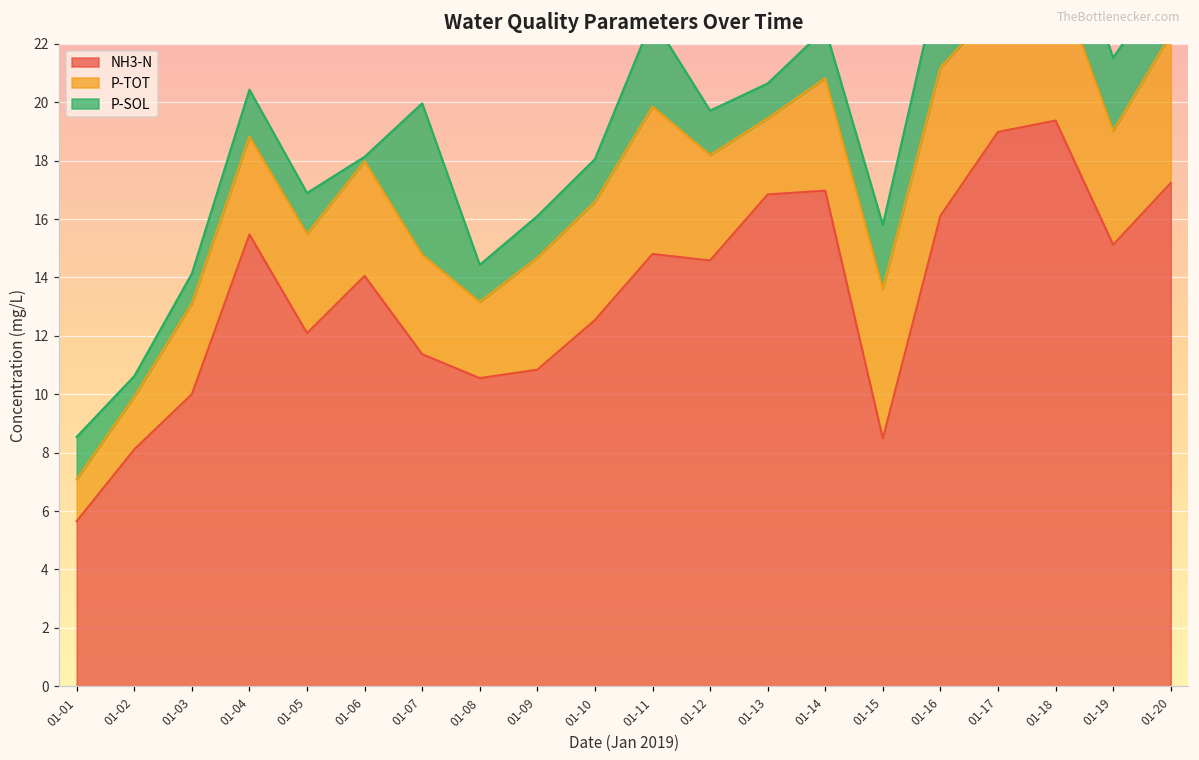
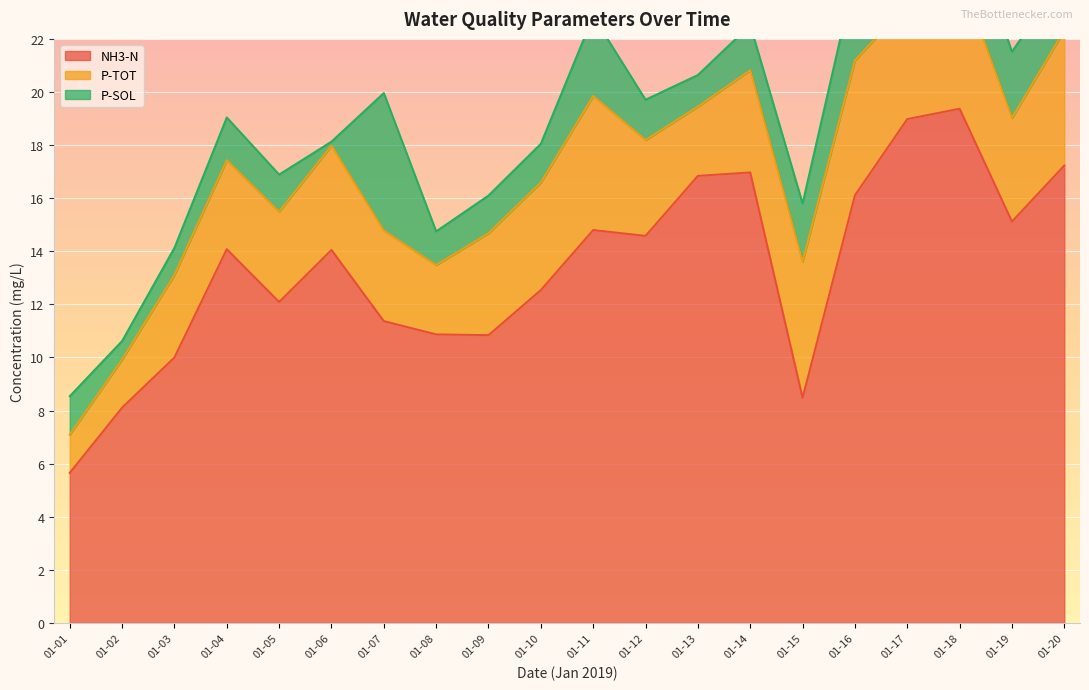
  {
    "NH3-N": {
      "01-01": 5.7,
      "01-02": 8.1,
      "01-03": 10.0,
-     "01-04": 15.5,
+     "01-04": 14.1,
      "01-05": 12.1,
      "01-06": 14.1,
      "01-07": 11.4,
-     "01-08": 10.6,
+     "01-08": 10.9,
      "01-09": 10.8,
      "01-10": 12.5,
      "01-11": 14.8,
      "01-12": 14.6,
      "01-13": 16.8,
      "01-14": 17.0,
      "01-15": 8.5,
      "01-16": 16.1,
      "01-17": 19.0,
      "01-18": 19.4,
      "01-19": 15.1,
      "01-20": 17.2
    },
    "P-TOT": {
      "01-01": 1.4,
      "01-02": 1.8,
      "01-03": 3.1,
      "01-04": 3.3,
      "01-05": 3.4,
      "01-06": 3.9,
      "01-07": 3.4,
      "01-08": 2.6,
      "01-09": 3.8,
      "01-10": 4.1,
      "01-11": 5.1,
      "01-12": 3.6,
      "01-13": 2.6,
      "01-14": 3.9,
      "01-15": 5.1,
      "01-16": 5.1,
      "01-19": 3.9
    },
    "P-SOL": {
      "01-01": 1.4,
      "01-02": 0.7,
      "01-03": 1.0,
      "01-04": 1.6,
      "01-05": 1.4,
      "01-06": 0.1,
      "01-07": 5.2,
      "01-08": 1.3,
      "01-09": 1.4,
      "01-10": 1.5,
      "01-12": 1.5,
      "01-13": 1.2,
      "01-15": 2.2,
      "01-19": 2.5
    }
  }
